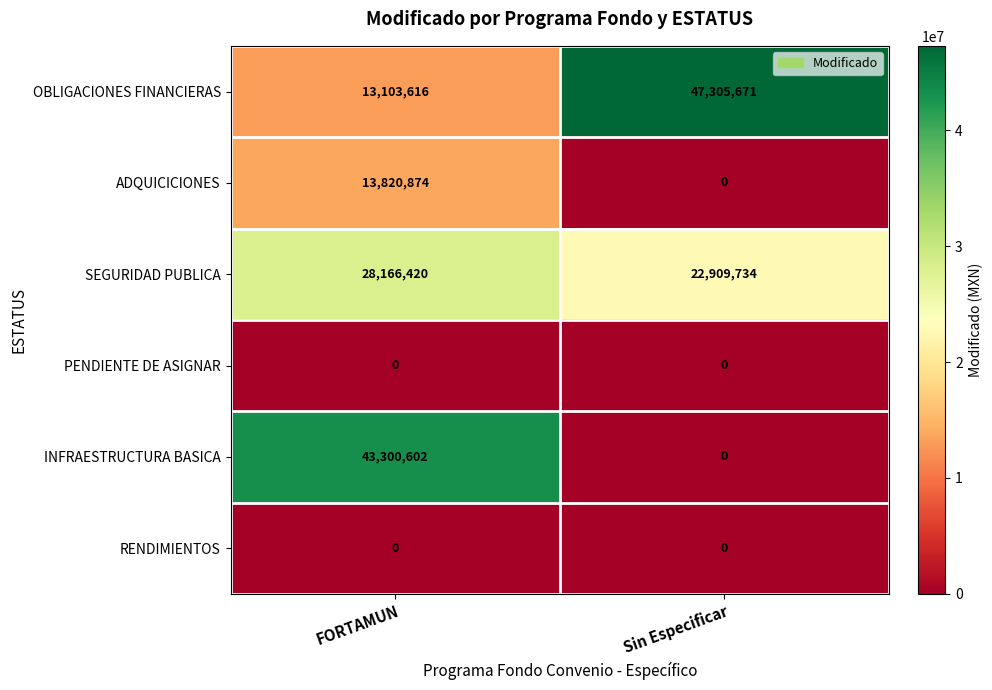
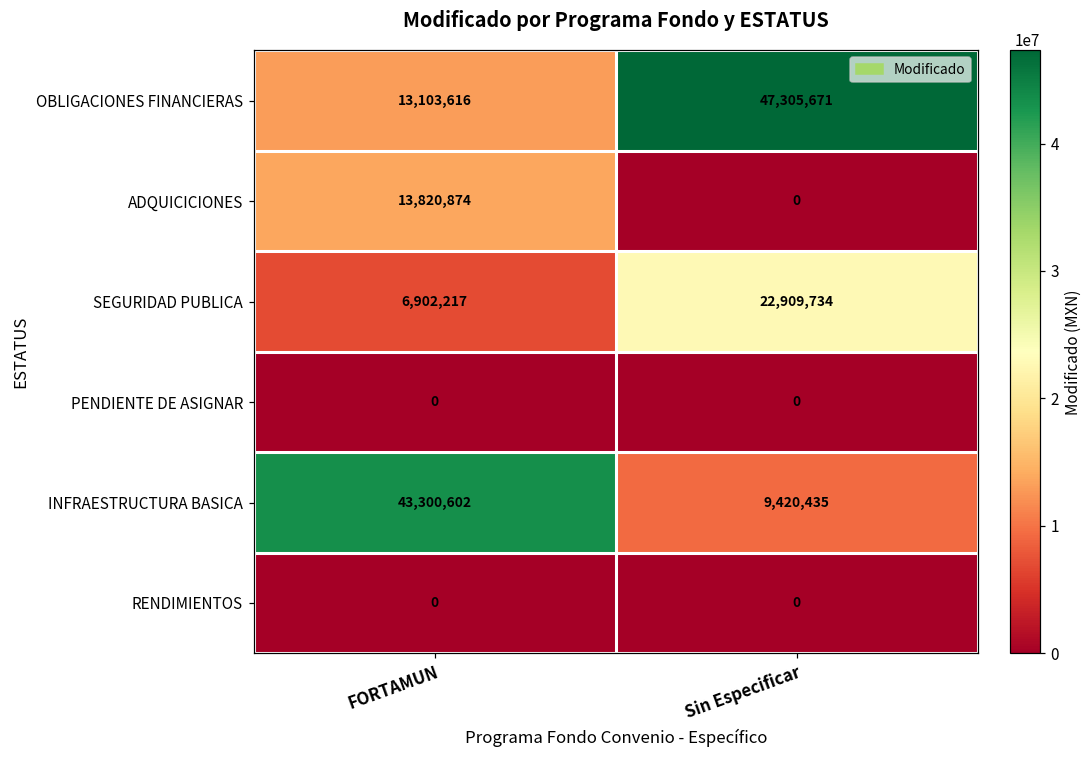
  {
    "OBLIGACIONES FINANCIERAS": {
      "FORTAMUN": "13,103,616",
      "Sin Especificar": "47,305,671"
    },
    "ADQUICICIONES": {
      "FORTAMUN": "13,820,874",
      "Sin Especificar": "0"
    },
    "SEGURIDAD PUBLICA": {
-     "FORTAMUN": "28,166,420",
+     "FORTAMUN": "6,902,217",
      "Sin Especificar": "22,909,734"
    },
    "PENDIENTE DE ASIGNAR": {
      "FORTAMUN": "0",
      "Sin Especificar": "0"
    },
    "INFRAESTRUCTURA BASICA": {
      "FORTAMUN": "43,300,602",
-     "Sin Especificar": "0"
+     "Sin Especificar": "9,420,435"
    },
    "RENDIMIENTOS": {
      "FORTAMUN": "0",
      "Sin Especificar": "0"
    }
  }
